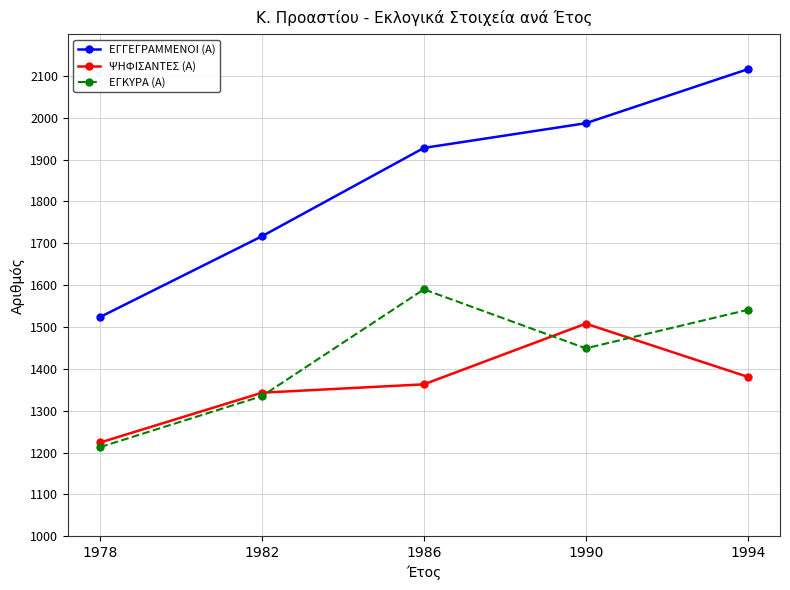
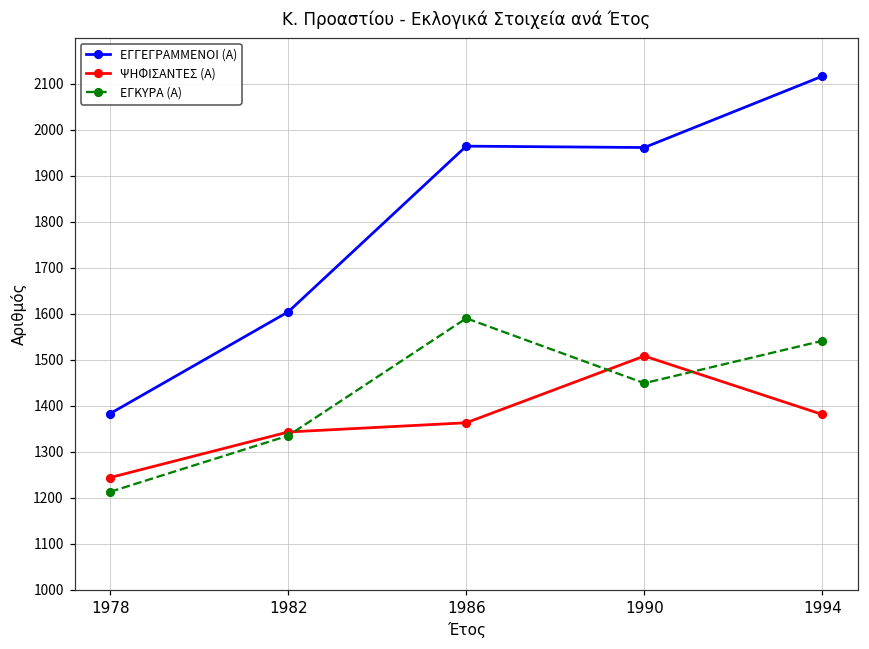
  {
    "ΕΓΓΕΓΡΑΜΜΕΝΟΙ (Α)": {
-     "1978": 1520,
-     "1982": 1720,
-     "1986": 1930,
-     "1990": 1990,
+     "1978": 1380,
+     "1982": 1600,
+     "1986": 1960,
+     "1990": 1960,
      "1994": 2120
    },
    "ΨΗΦΙΣΑΝΤΕΣ (Α)": {
-     "1978": 1220,
+     "1978": 1240,
      "1982": 1340,
      "1986": 1360,
      "1990": 1510,
      "1994": 1380
    },
    "ΕΓΚΥΡΑ (Α)": {
      "1978": 1210,
      "1982": 1340,
      "1986": 1590,
      "1990": 1450,
      "1994": 1540
    }
  }
